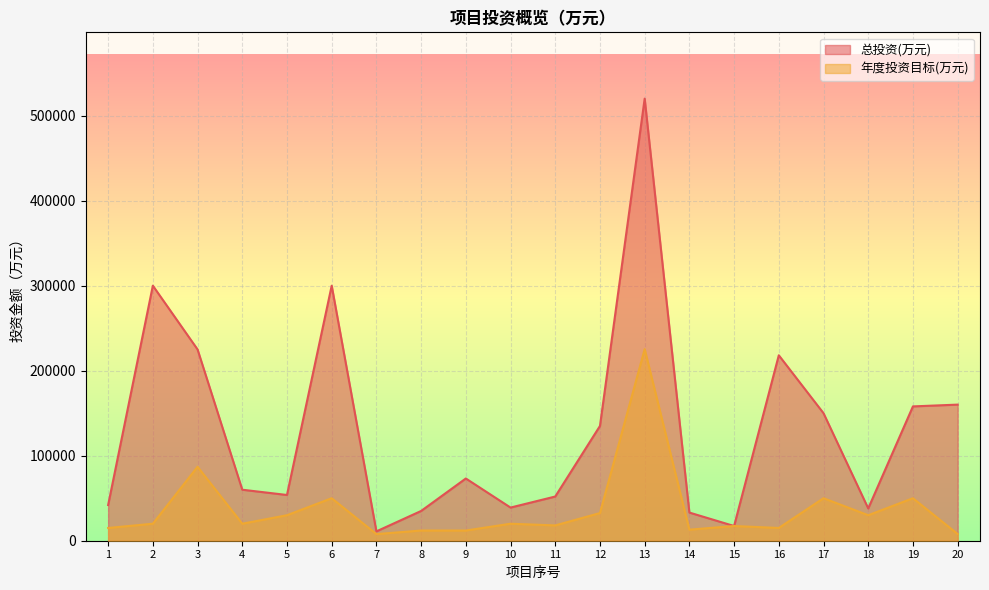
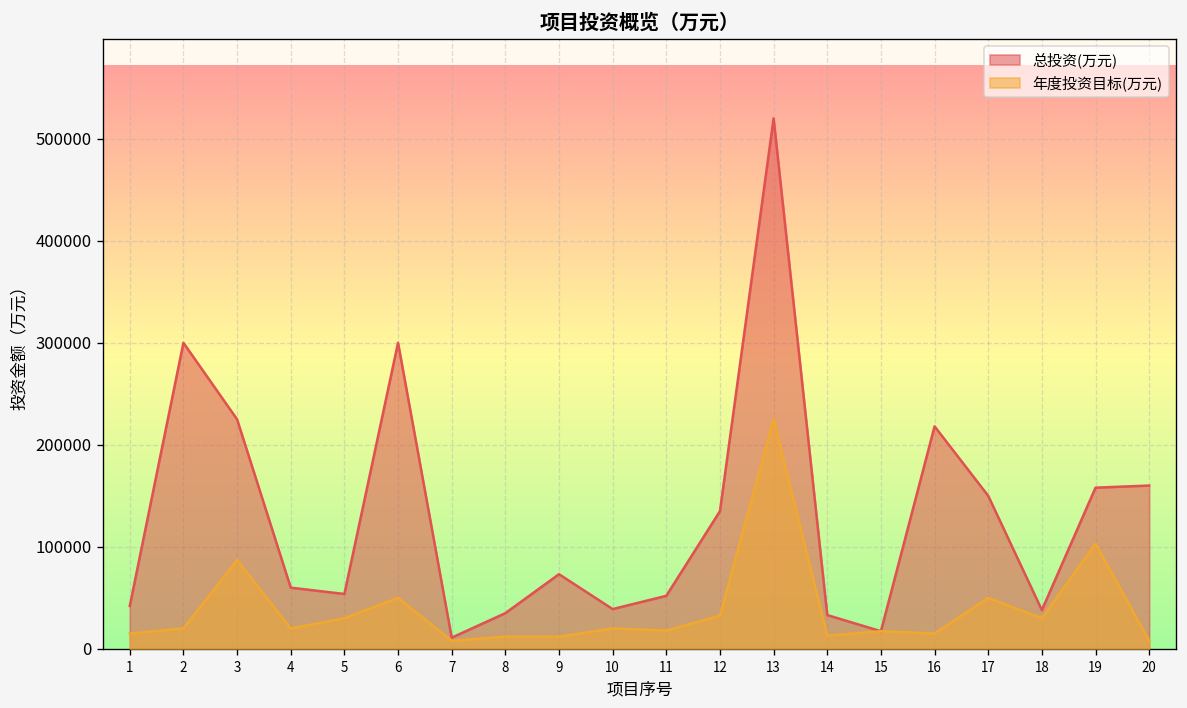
  {
    "总投资(万元)": {
      "1": 40000,
      "2": 300000,
      "3": 230000,
      "4": 60000,
      "5": 50000,
      "6": 300000,
      "7": 10000,
      "8": 40000,
      "9": 70000,
      "10": 40000,
      "11": 50000,
      "12": 140000,
      "13": 520000,
      "14": 30000,
      "16": 220000,
      "17": 150000,
      "18": 40000,
      "19": 160000,
      "20": 160000
    },
    "年度投资目标(万元)": {
      "1": 20000,
      "2": 20000,
      "3": 90000,
      "4": 20000,
      "5": 30000,
      "6": 50000,
      "7": 10000,
      "8": 10000,
      "9": 10000,
      "10": 20000,
      "11": 20000,
      "12": 30000,
      "13": 230000,
      "14": 10000,
      "16": 20000,
      "17": 50000,
      "18": 30000,
-     "19": 50000,
+     "19": 100000,
      "20": 10000
    }
  }
